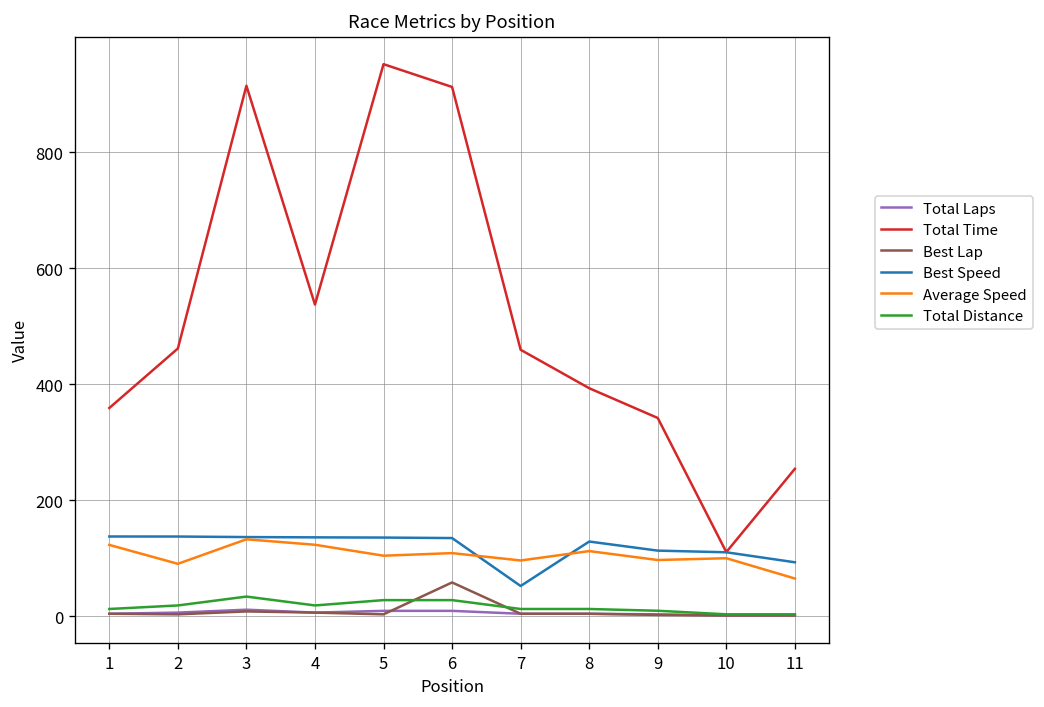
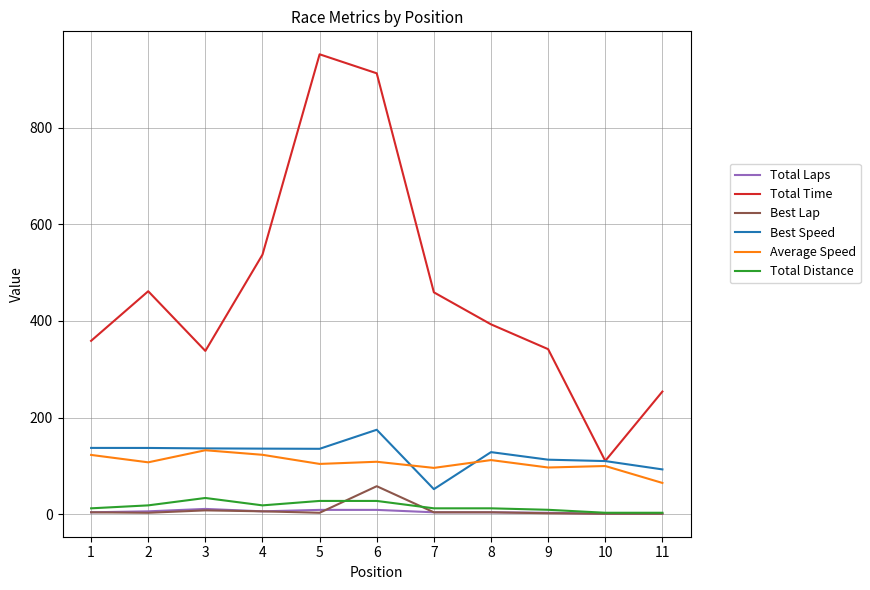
  {
    "Total Laps": {
      "5": 10,
      "6": 10
    },
    "Total Time": {
      "1": 360,
      "2": 460,
-     "3": 910,
+     "3": 340,
      "4": 540,
      "5": 950,
      "6": 910,
      "7": 460,
      "8": 390,
      "9": 340,
      "11": 250
    },
    "Best Lap": {
      "5": 0,
      "6": 60
    },
    "Best Speed": {
      "1": 140,
      "2": 140,
      "4": 140,
      "5": 140,
-     "6": 130,
+     "6": 170,
      "7": 50,
      "8": 130,
      "9": 110,
      "11": 90
    },
    "Average Speed": {
      "1": 120,
-     "2": 90,
+     "2": 110,
      "4": 120,
      "5": 100,
      "6": 110,
      "7": 100,
      "8": 110,
      "9": 100,
      "10": 100,
      "11": 60
    },
    "Total Distance": {
      "1": 10,
      "2": 20,
      "3": 30,
      "4": 20,
      "5": 30,
      "6": 30,
      "7": 10,
      "8": 10,
      "9": 10
    }
  }
